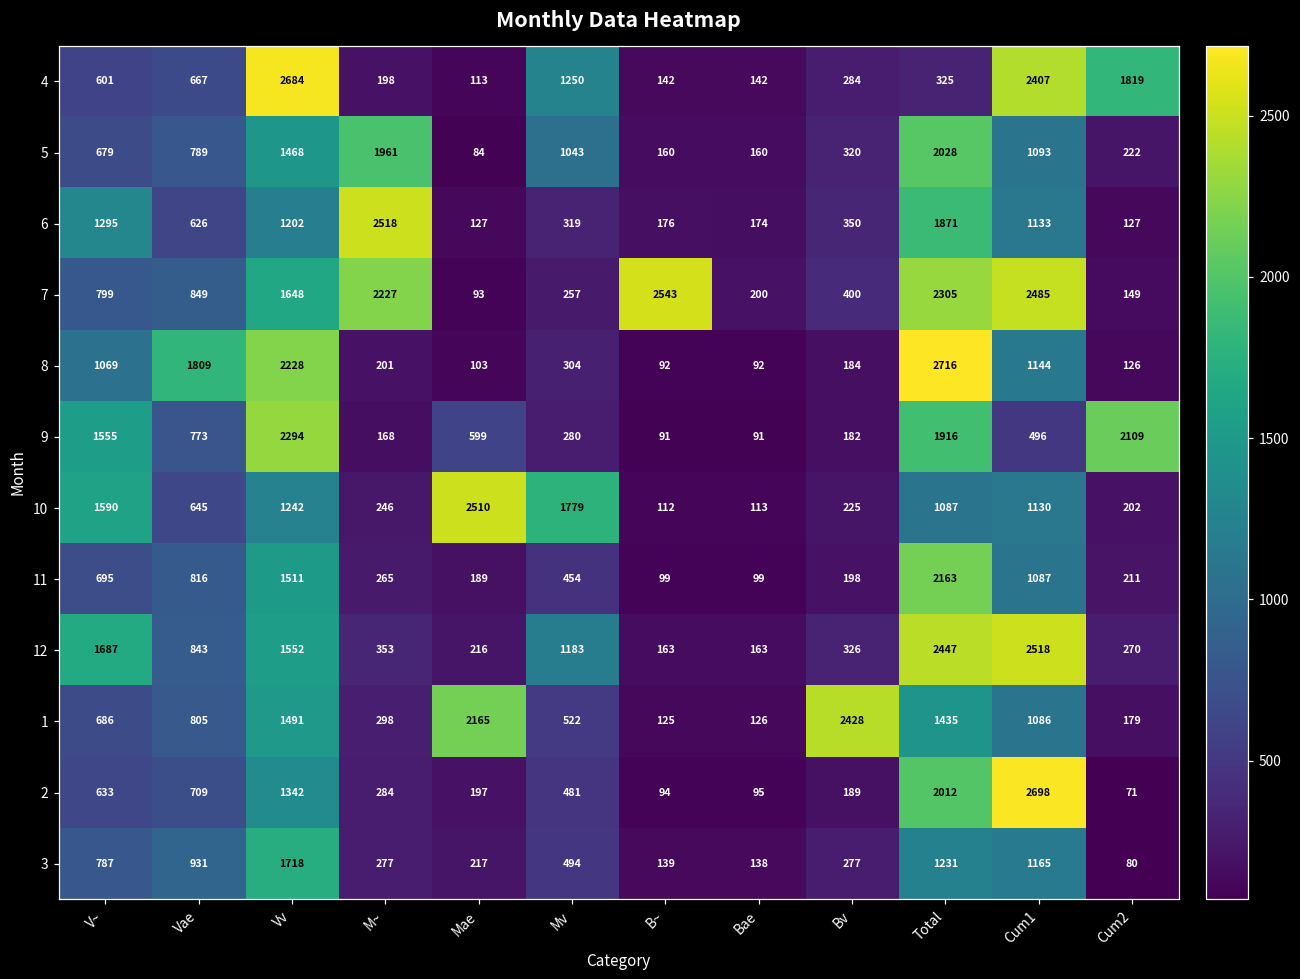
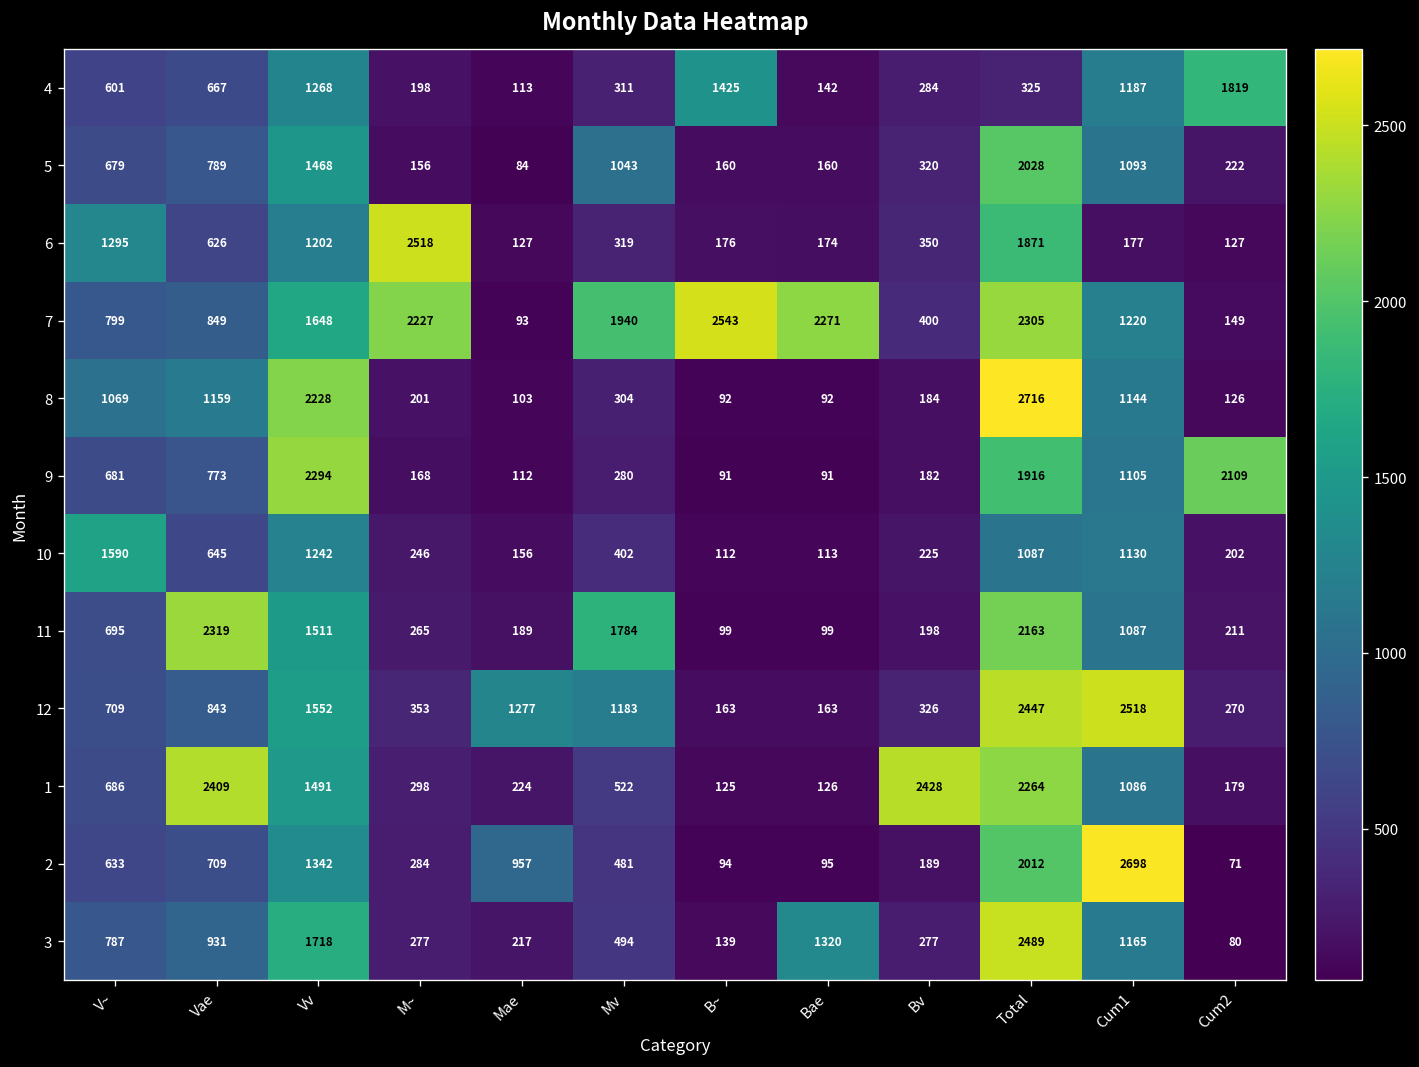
  {
    "4": {
      "V~": 601,
      "Vae": 667,
-     "Vv": 2684,
+     "Vv": 1268,
      "M~": 198,
      "Mae": 113,
-     "Mv": 1250,
-     "B~": 142,
+     "Mv": 311,
+     "B~": 1425,
      "Bae": 142,
      "Bv": 284,
      "Total": 325,
-     "Cum1": 2407,
+     "Cum1": 1187,
      "Cum2": 1819
    },
    "5": {
      "V~": 679,
      "Vae": 789,
      "Vv": 1468,
-     "M~": 1961,
+     "M~": 156,
      "Mae": 84,
      "Mv": 1043,
      "B~": 160,
      "Bae": 160,
      "Bv": 320,
      "Total": 2028,
      "Cum1": 1093,
      "Cum2": 222
    },
    "6": {
      "V~": 1295,
      "Vae": 626,
      "Vv": 1202,
      "M~": 2518,
      "Mae": 127,
      "Mv": 319,
      "B~": 176,
      "Bae": 174,
      "Bv": 350,
      "Total": 1871,
-     "Cum1": 1133,
+     "Cum1": 177,
      "Cum2": 127
    },
    "7": {
      "V~": 799,
      "Vae": 849,
      "Vv": 1648,
      "M~": 2227,
      "Mae": 93,
-     "Mv": 257,
+     "Mv": 1940,
      "B~": 2543,
-     "Bae": 200,
+     "Bae": 2271,
      "Bv": 400,
      "Total": 2305,
-     "Cum1": 2485,
+     "Cum1": 1220,
      "Cum2": 149
    },
    "8": {
      "V~": 1069,
-     "Vae": 1809,
+     "Vae": 1159,
      "Vv": 2228,
      "M~": 201,
      "Mae": 103,
      "Mv": 304,
      "B~": 92,
      "Bae": 92,
      "Bv": 184,
      "Total": 2716,
      "Cum1": 1144,
      "Cum2": 126
    },
    "9": {
-     "V~": 1555,
+     "V~": 681,
      "Vae": 773,
      "Vv": 2294,
      "M~": 168,
-     "Mae": 599,
+     "Mae": 112,
      "Mv": 280,
      "B~": 91,
      "Bae": 91,
      "Bv": 182,
      "Total": 1916,
-     "Cum1": 496,
+     "Cum1": 1105,
      "Cum2": 2109
    },
    "10": {
      "V~": 1590,
      "Vae": 645,
      "Vv": 1242,
      "M~": 246,
-     "Mae": 2510,
-     "Mv": 1779,
+     "Mae": 156,
+     "Mv": 402,
      "B~": 112,
      "Bae": 113,
      "Bv": 225,
      "Total": 1087,
      "Cum1": 1130,
      "Cum2": 202
    },
    "11": {
      "V~": 695,
-     "Vae": 816,
+     "Vae": 2319,
      "Vv": 1511,
      "M~": 265,
      "Mae": 189,
-     "Mv": 454,
+     "Mv": 1784,
      "B~": 99,
      "Bae": 99,
      "Bv": 198,
      "Total": 2163,
      "Cum1": 1087,
      "Cum2": 211
    },
    "12": {
-     "V~": 1687,
+     "V~": 709,
      "Vae": 843,
      "Vv": 1552,
      "M~": 353,
-     "Mae": 216,
+     "Mae": 1277,
      "Mv": 1183,
      "B~": 163,
      "Bae": 163,
      "Bv": 326,
      "Total": 2447,
      "Cum1": 2518,
      "Cum2": 270
    },
    "1": {
      "V~": 686,
-     "Vae": 805,
+     "Vae": 2409,
      "Vv": 1491,
      "M~": 298,
-     "Mae": 2165,
+     "Mae": 224,
      "Mv": 522,
      "B~": 125,
      "Bae": 126,
      "Bv": 2428,
-     "Total": 1435,
+     "Total": 2264,
      "Cum1": 1086,
      "Cum2": 179
    },
    "2": {
      "V~": 633,
      "Vae": 709,
      "Vv": 1342,
      "M~": 284,
-     "Mae": 197,
+     "Mae": 957,
      "Mv": 481,
      "B~": 94,
      "Bae": 95,
      "Bv": 189,
      "Total": 2012,
      "Cum1": 2698,
      "Cum2": 71
    },
    "3": {
      "V~": 787,
      "Vae": 931,
      "Vv": 1718,
      "M~": 277,
      "Mae": 217,
      "Mv": 494,
      "B~": 139,
-     "Bae": 138,
+     "Bae": 1320,
      "Bv": 277,
-     "Total": 1231,
+     "Total": 2489,
      "Cum1": 1165,
      "Cum2": 80
    }
  }
